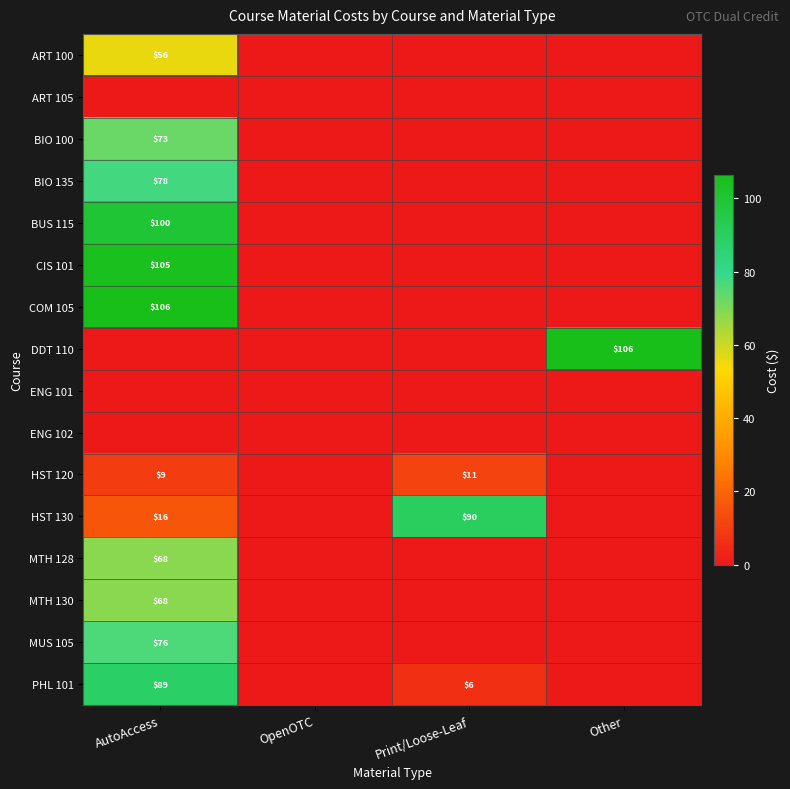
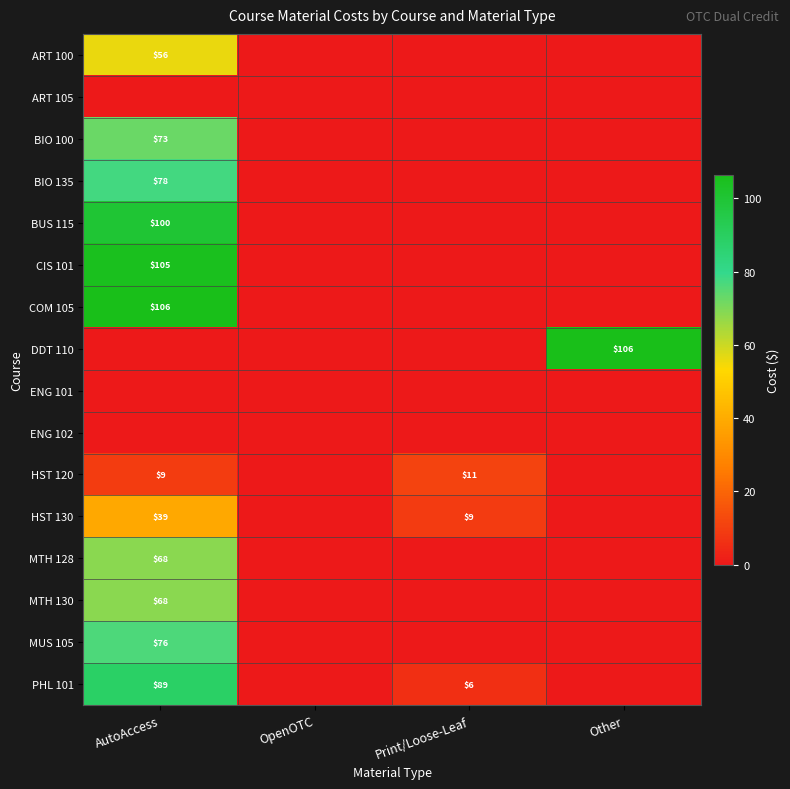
  {
    "ART 100": {
      "AutoAccess": "$56"
    },
    "BIO 100": {
      "AutoAccess": "$73"
    },
    "BIO 135": {
      "AutoAccess": "$78"
    },
    "BUS 115": {
      "AutoAccess": "$100"
    },
    "CIS 101": {
      "AutoAccess": "$105"
    },
    "COM 105": {
      "AutoAccess": "$106"
    },
    "DDT 110": {
      "Other": "$106"
    },
    "HST 120": {
      "AutoAccess": "$9",
      "Print/Loose-Leaf": "$11"
    },
    "HST 130": {
-     "AutoAccess": "$16",
-     "Print/Loose-Leaf": "$90"
+     "AutoAccess": "$39",
+     "Print/Loose-Leaf": "$9"
    },
    "MTH 128": {
      "AutoAccess": "$68"
    },
    "MTH 130": {
      "AutoAccess": "$68"
    },
    "MUS 105": {
      "AutoAccess": "$76"
    },
    "PHL 101": {
      "AutoAccess": "$89",
      "Print/Loose-Leaf": "$6"
    }
  }
